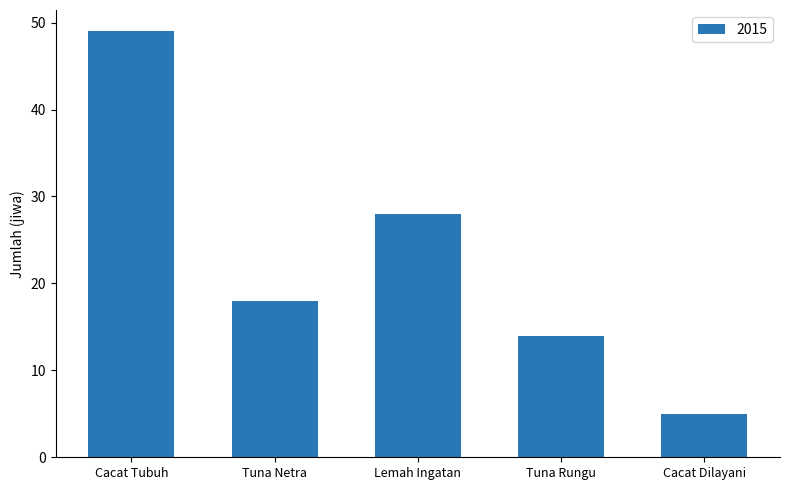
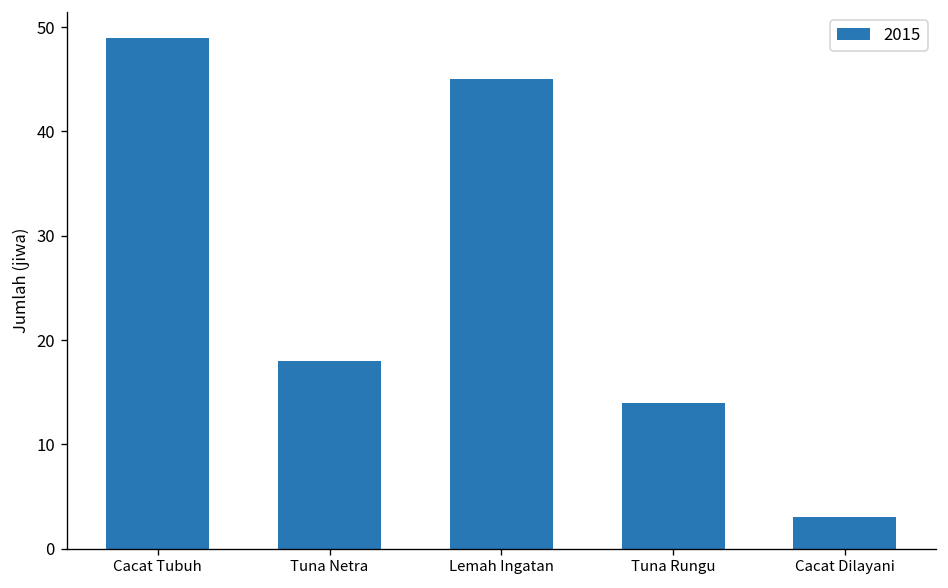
  {
    "Cacat Tubuh": 49,
    "Tuna Netra": 18,
-   "Lemah Ingatan": 28,
+   "Lemah Ingatan": 45,
    "Tuna Rungu": 14,
-   "Cacat Dilayani": 5
+   "Cacat Dilayani": 3
  }
